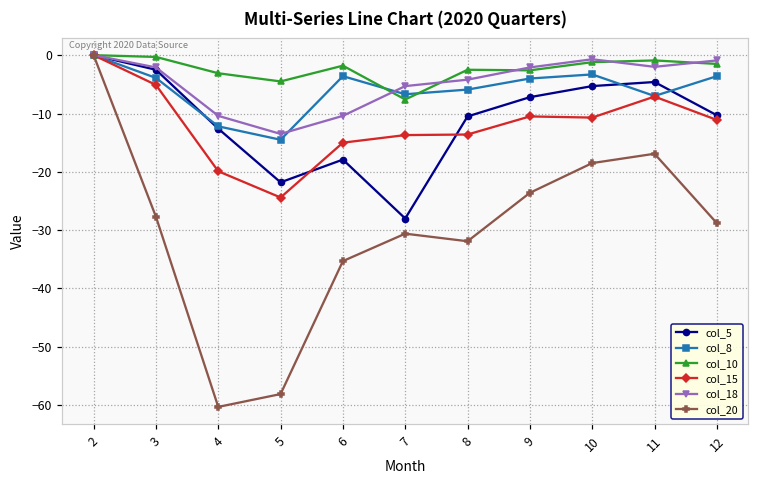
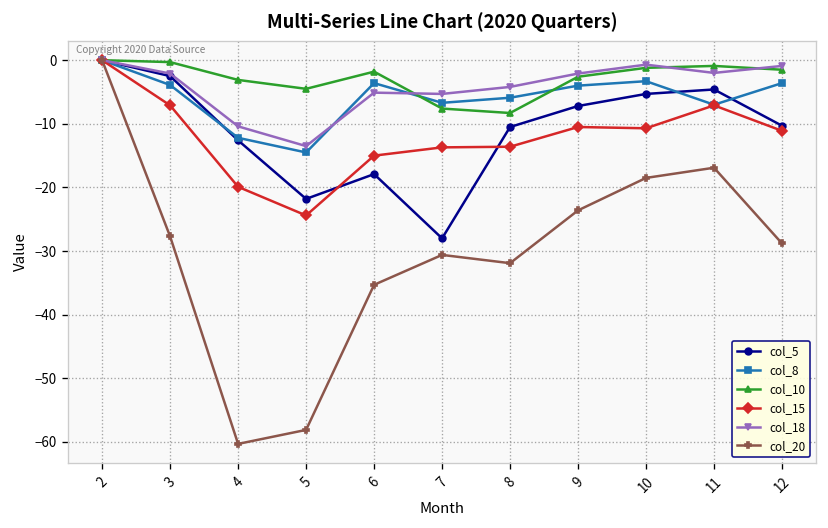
  {
    "col_5": {
      "5": -22,
      "6": -18,
      "7": -28,
      "8": -11,
      "9": -7,
      "10": -5,
      "11": -5,
      "12": -10
    },
    "col_8": {
      "3": -4,
      "5": -15,
      "6": -4,
      "7": -7,
      "8": -6,
      "9": -4,
      "10": -3,
      "12": -4
    },
    "col_10": {
      "3": 0,
      "4": -3,
      "5": -5,
      "6": -2,
      "7": -8,
-     "8": -3,
+     "8": -8,
      "9": -3,
      "10": -1,
      "11": -1,
      "12": -2
    },
    "col_15": {
-     "3": -5,
+     "3": -7,
      "4": -20,
      "5": -24,
      "6": -15,
      "7": -14,
      "8": -14,
      "9": -11,
      "10": -11,
      "12": -11
    },
    "col_18": {
      "4": -10,
      "5": -14,
-     "6": -10,
+     "6": -5,
      "7": -5,
      "8": -4,
      "9": -2,
      "10": -1,
      "11": -2,
      "12": -1
    },
    "col_20": {
      "3": -28,
      "4": -60,
      "5": -58,
      "6": -35,
      "7": -31,
      "8": -32,
      "9": -24,
      "10": -19,
      "11": -17,
      "12": -29
    }
  }
